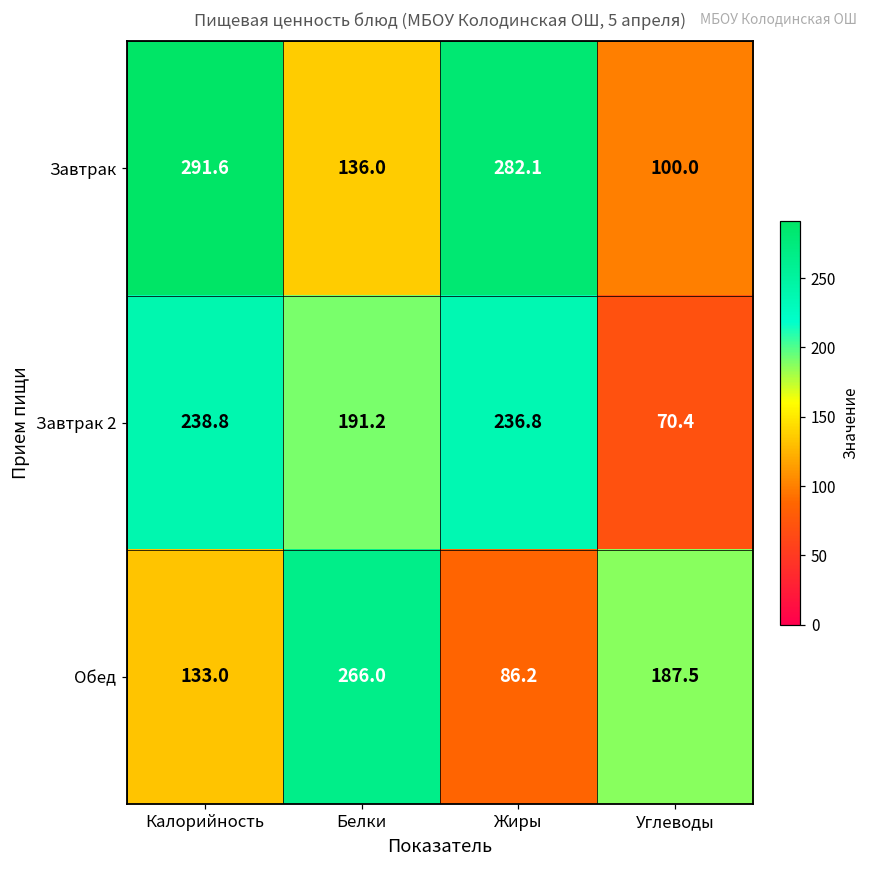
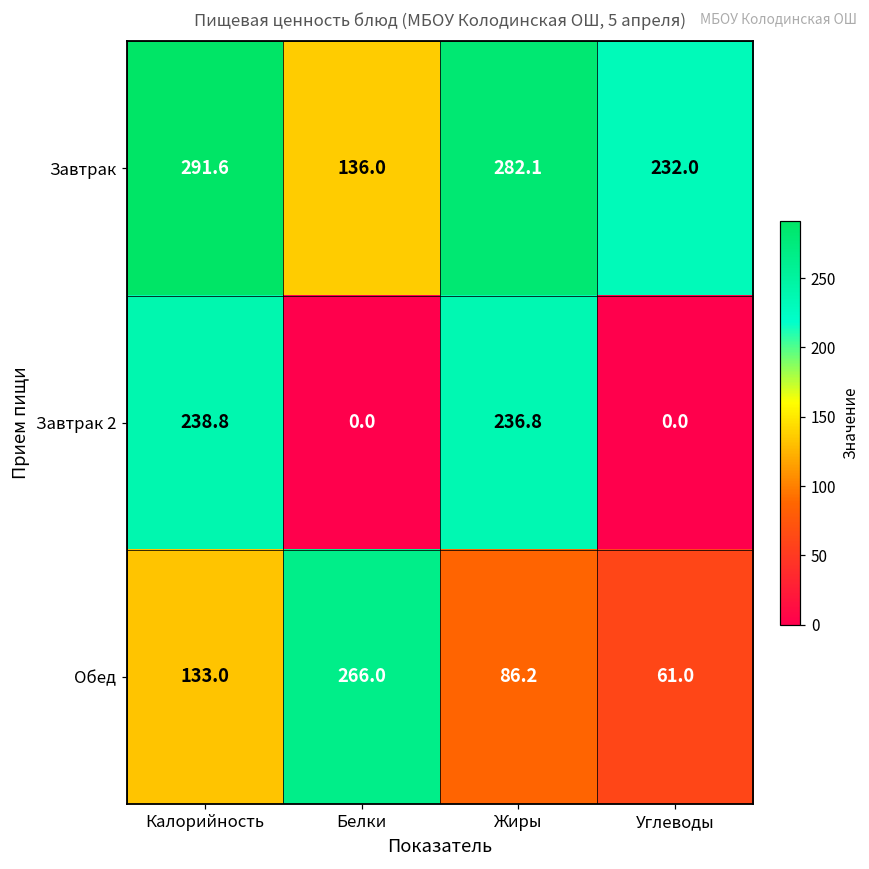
  {
    "Завтрак": {
      "Калорийность": 291.6,
      "Белки": 136.0,
      "Жиры": 282.1,
-     "Углеводы": 100.0
+     "Углеводы": 232.0
    },
    "Завтрак 2": {
      "Калорийность": 238.8,
-     "Белки": 191.2,
+     "Белки": 0.0,
      "Жиры": 236.8,
-     "Углеводы": 70.4
+     "Углеводы": 0.0
    },
    "Обед": {
      "Калорийность": 133.0,
      "Белки": 266.0,
      "Жиры": 86.2,
-     "Углеводы": 187.5
+     "Углеводы": 61.0
    }
  }
